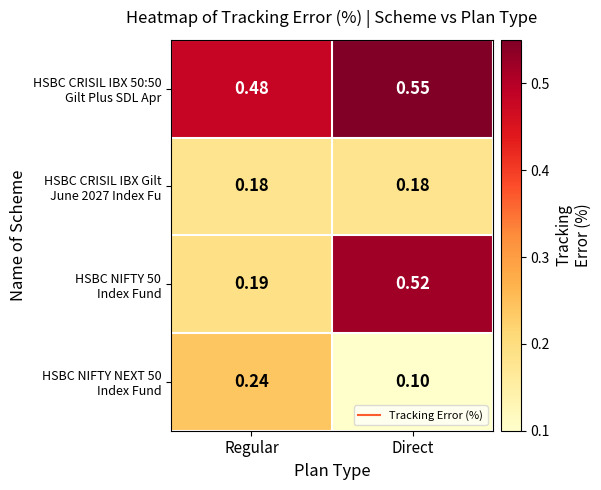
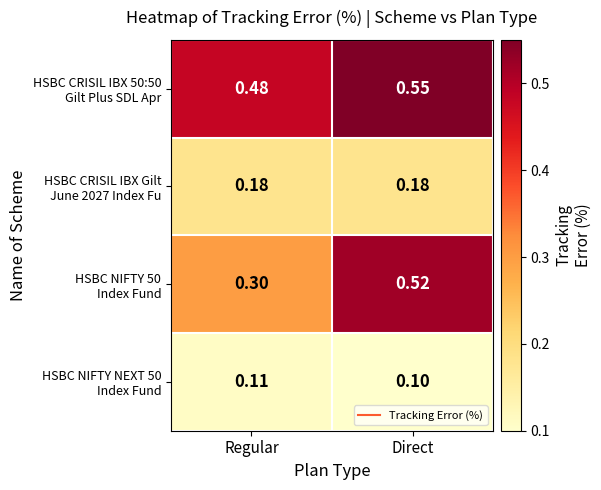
  {
    "HSBC CRISIL IBX 50:50 Gilt Plus SDL Apr": {
      "Regular": 0.48,
      "Direct": 0.55
    },
    "HSBC CRISIL IBX Gilt June 2027 Index Fu": {
      "Regular": 0.18,
      "Direct": 0.18
    },
    "HSBC NIFTY 50 Index Fund": {
-     "Regular": 0.19,
+     "Regular": 0.30,
      "Direct": 0.52
    },
    "HSBC NIFTY NEXT 50 Index Fund": {
-     "Regular": 0.24,
+     "Regular": 0.11,
      "Direct": 0.10
    }
  }
